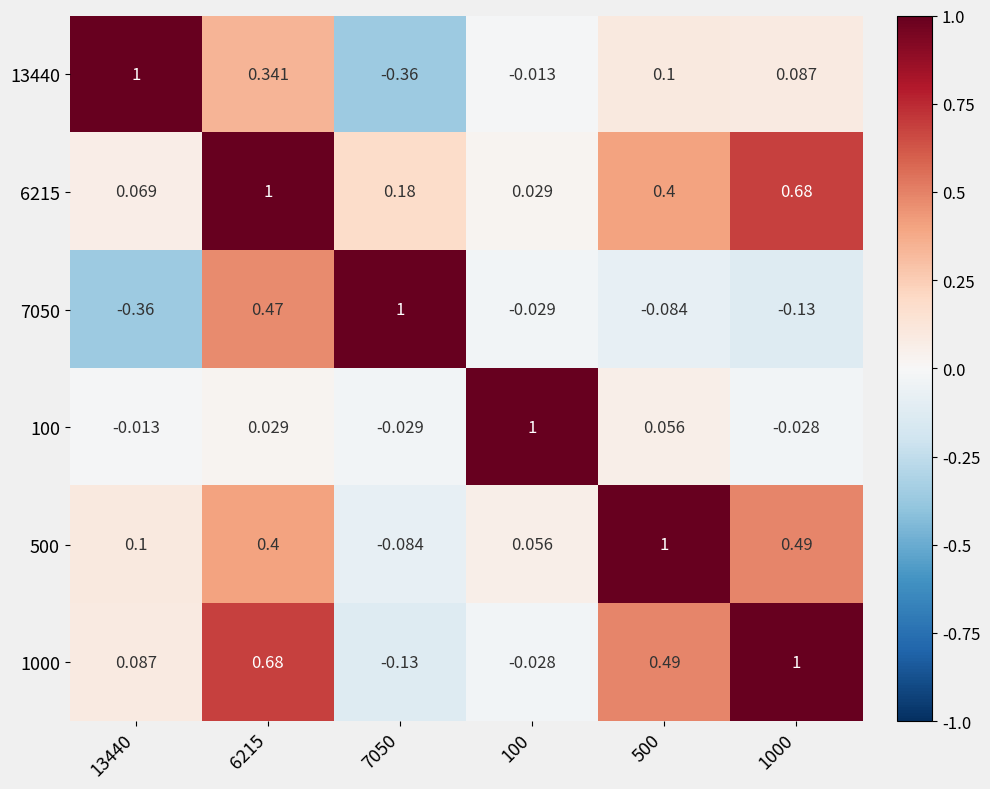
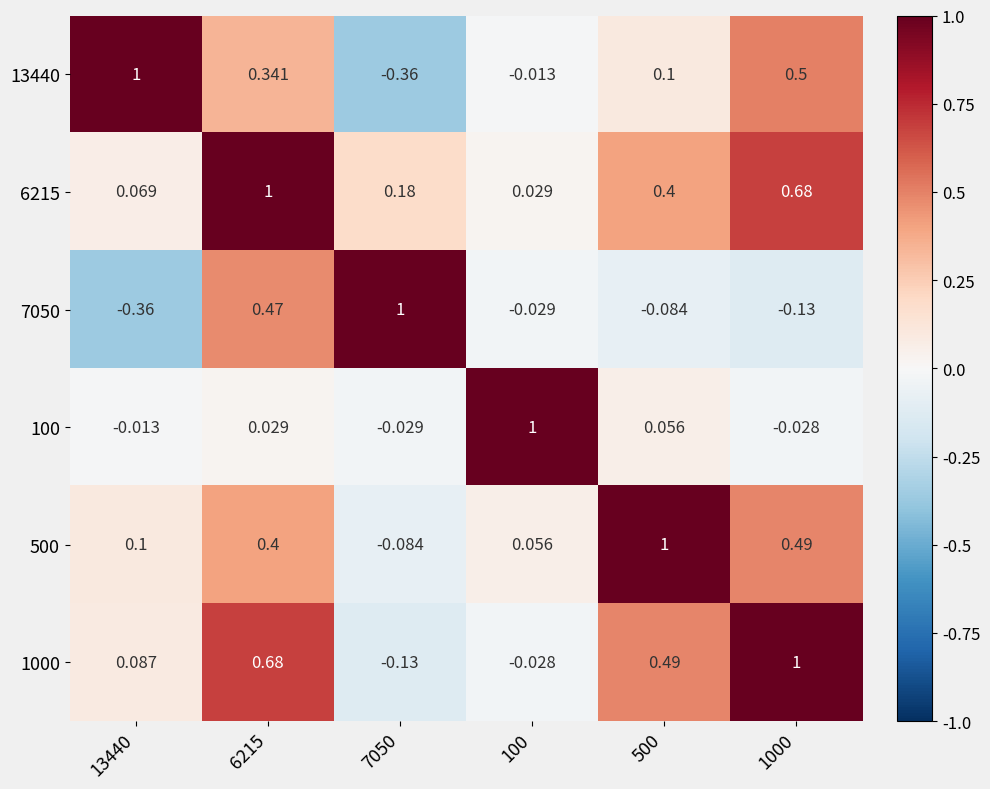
  {
    "13440": {
      "13440": 1,
      "6215": 0.341,
      "7050": -0.36,
      "100": -0.013,
      "500": 0.1,
-     "1000": 0.087
+     "1000": 0.5
    },
    "6215": {
      "13440": 0.069,
      "6215": 1,
      "7050": 0.18,
      "100": 0.029,
      "500": 0.4,
      "1000": 0.68
    },
    "7050": {
      "13440": -0.36,
      "6215": 0.47,
      "7050": 1,
      "100": -0.029,
      "500": -0.084,
      "1000": -0.13
    },
    "100": {
      "13440": -0.013,
      "6215": 0.029,
      "7050": -0.029,
      "100": 1,
      "500": 0.056,
      "1000": -0.028
    },
    "500": {
      "13440": 0.1,
      "6215": 0.4,
      "7050": -0.084,
      "100": 0.056,
      "500": 1,
      "1000": 0.49
    },
    "1000": {
      "13440": 0.087,
      "6215": 0.68,
      "7050": -0.13,
      "100": -0.028,
      "500": 0.49,
      "1000": 1
    }
  }
